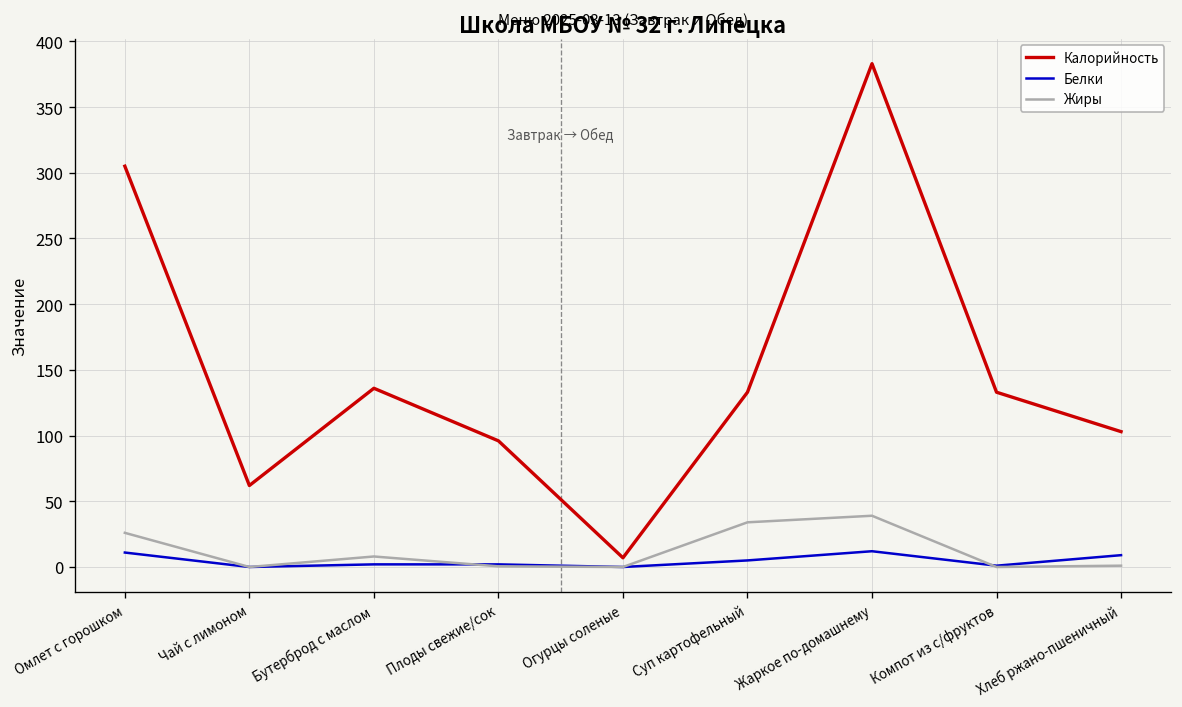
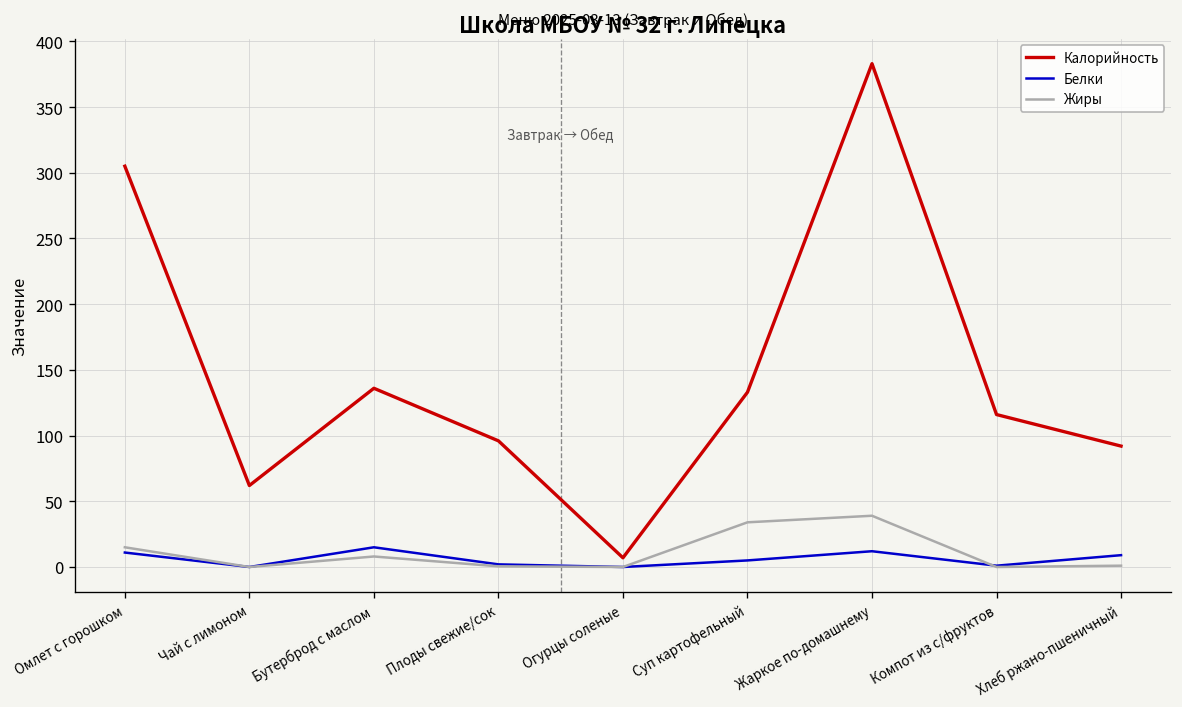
  {
    "Калорийность": {
      "Омлет с горошком": 305,
      "Чай с лимоном": 62,
      "Бутерброд с маслом": 136,
      "Плоды свежие/сок": 96,
      "Огурцы соленые": 7,
      "Суп картофельный": 133,
      "Жаркое по-домашнему": 383,
-     "Компот из с/фруктов": 133,
-     "Хлеб ржано-пшеничный": 103
+     "Компот из с/фруктов": 116,
+     "Хлеб ржано-пшеничный": 92
    },
    "Белки": {
      "Омлет с горошком": 11,
-     "Бутерброд с маслом": 2,
+     "Бутерброд с маслом": 15,
      "Суп картофельный": 5,
      "Жаркое по-домашнему": 12,
      "Хлеб ржано-пшеничный": 9
    },
    "Жиры": {
-     "Омлет с горошком": 26,
+     "Омлет с горошком": 15,
      "Бутерброд с маслом": 8,
      "Суп картофельный": 34,
      "Жаркое по-домашнему": 39,
      "Хлеб ржано-пшеничный": 1
    }
  }
